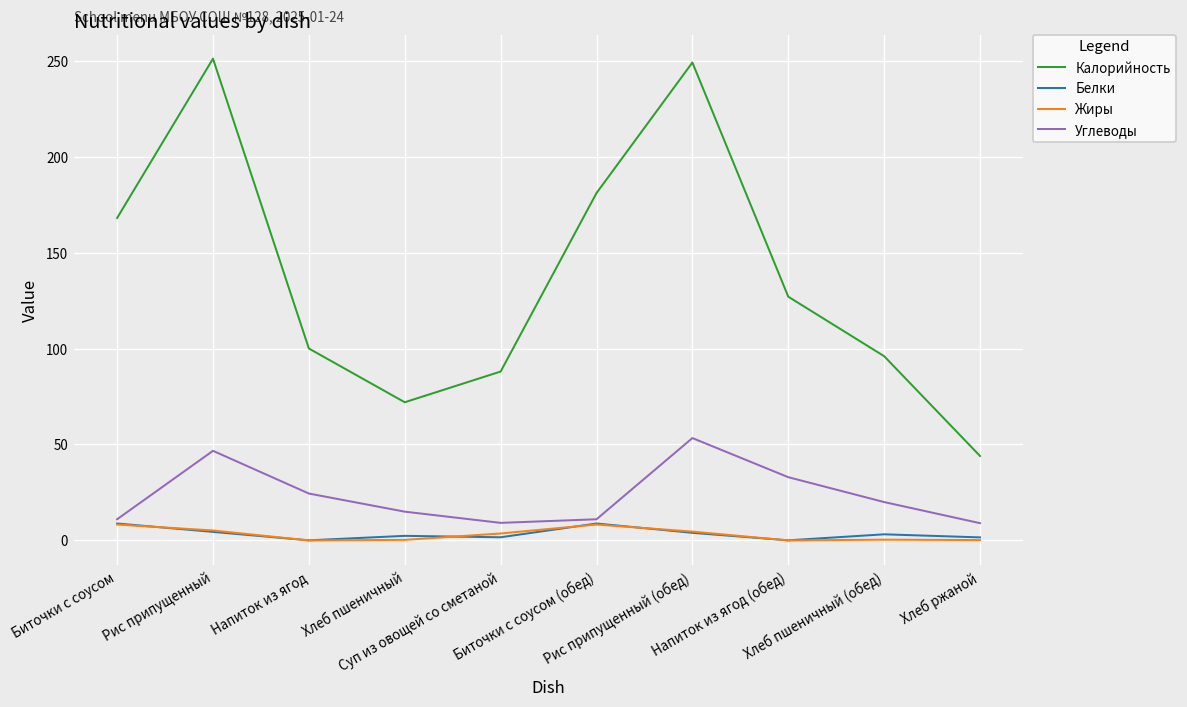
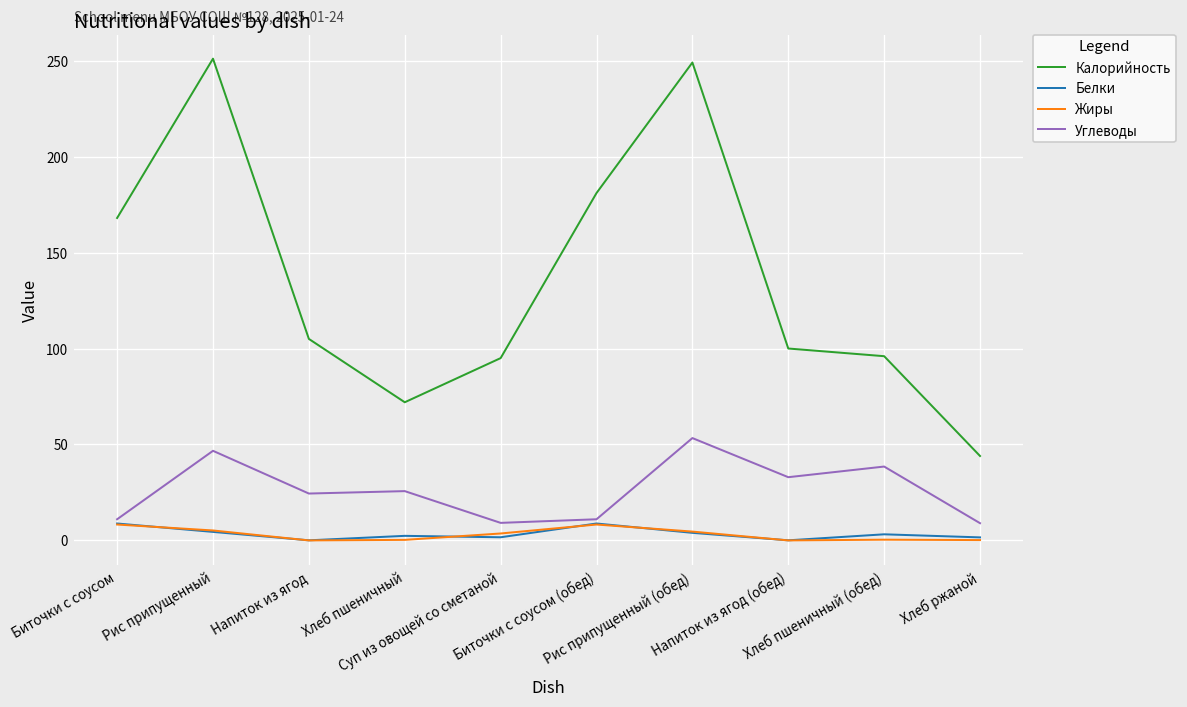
  {
    "Калорийность": {
      "Биточки с соусом": 168,
      "Рис припущенный": 251,
-     "Напиток из ягод": 100,
+     "Напиток из ягод": 105,
      "Хлеб пшеничный": 72,
-     "Суп из овощей со сметаной": 88,
+     "Суп из овощей со сметаной": 95,
      "Биточки с соусом (обед)": 181,
      "Рис припущенный (обед)": 249,
-     "Напиток из ягод (обед)": 127,
+     "Напиток из ягод (обед)": 100,
      "Хлеб пшеничный (обед)": 96,
      "Хлеб ржаной": 44
    },
    "Белки": {
      "Хлеб пшеничный": 2,
      "Суп из овощей со сметаной": 2,
      "Хлеб пшеничный (обед)": 3
    },
    "Жиры": {
      "Хлеб пшеничный": 0,
      "Суп из овощей со сметаной": 4,
      "Хлеб пшеничный (обед)": 0
    },
    "Углеводы": {
      "Биточки с соусом": 11,
      "Рис припущенный": 47,
      "Напиток из ягод": 24,
-     "Хлеб пшеничный": 15,
+     "Хлеб пшеничный": 26,
      "Суп из овощей со сметаной": 9,
      "Биточки с соусом (обед)": 11,
      "Рис припущенный (обед)": 53,
      "Напиток из ягод (обед)": 33,
-     "Хлеб пшеничный (обед)": 20,
+     "Хлеб пшеничный (обед)": 39,
      "Хлеб ржаной": 9
    }
  }
